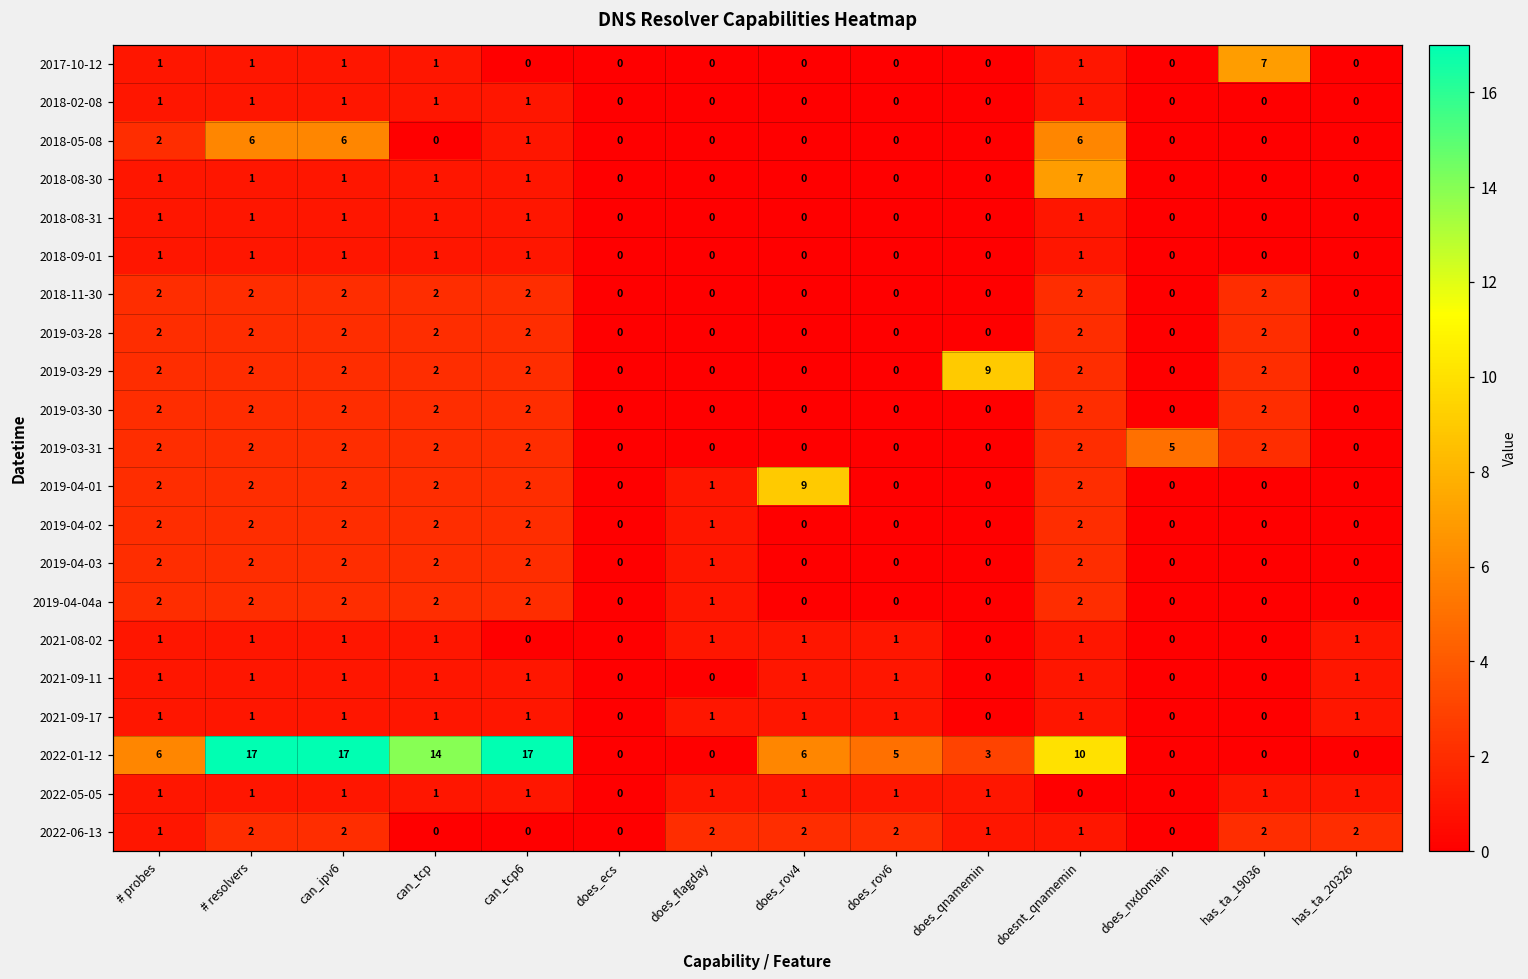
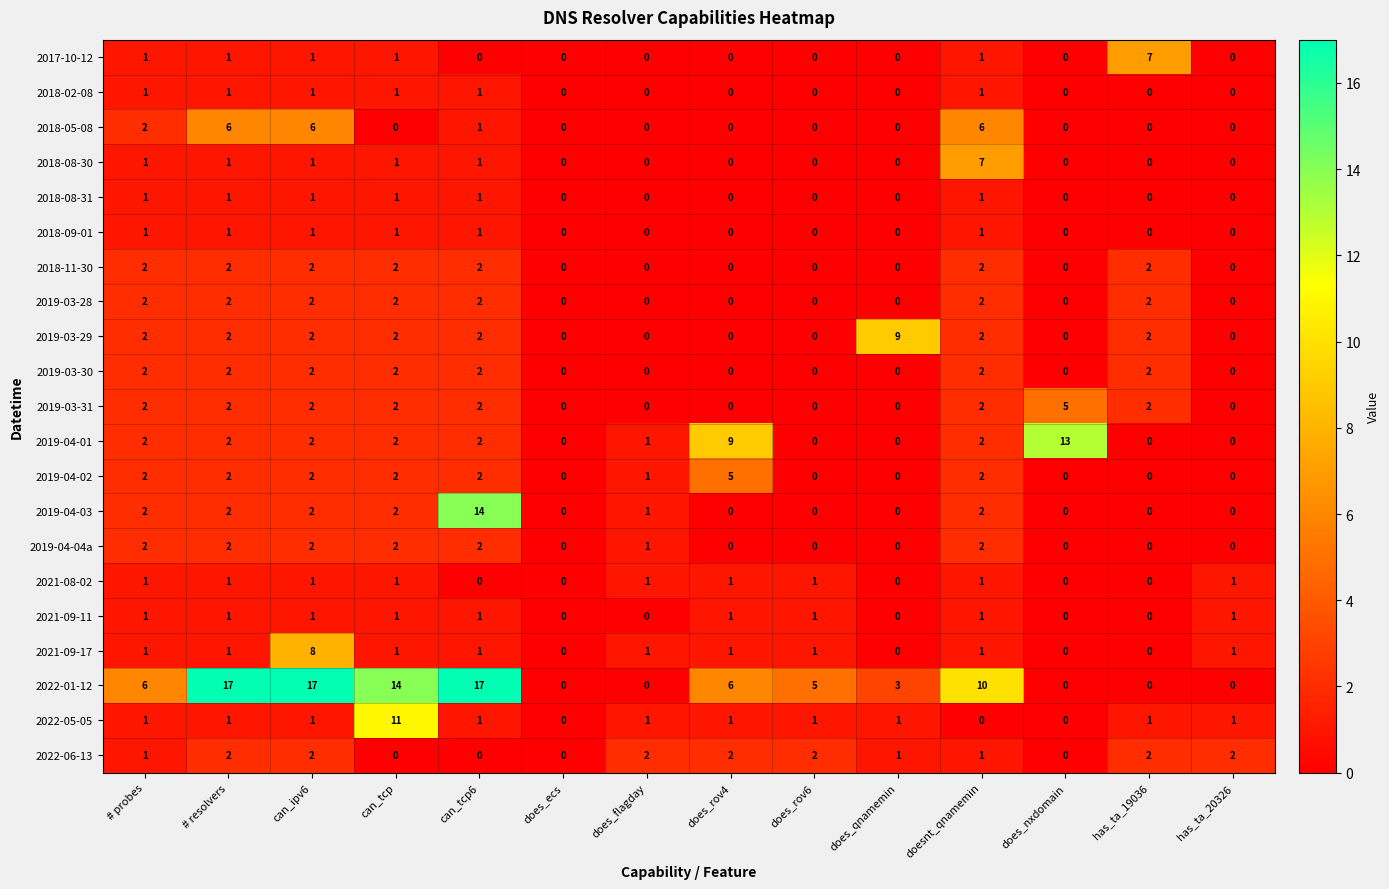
  {
    "2019-04-01": {
      "# probes": 2,
      "# resolvers": 2,
      "can_ipv6": 2,
      "can_tcp": 2,
      "can_tcp6": 2,
      "does_ecs": 0,
      "does_flagday": 1,
      "does_rov4": 9,
      "does_rov6": 0,
      "does_qnamemin": 0,
      "doesnt_qnamemin": 2,
-     "does_nxdomain": 0,
+     "does_nxdomain": 13,
      "has_ta_19036": 0,
      "has_ta_20326": 0
    },
    "2019-04-02": {
      "# probes": 2,
      "# resolvers": 2,
      "can_ipv6": 2,
      "can_tcp": 2,
      "can_tcp6": 2,
      "does_ecs": 0,
      "does_flagday": 1,
-     "does_rov4": 0,
+     "does_rov4": 5,
      "does_rov6": 0,
      "does_qnamemin": 0,
      "doesnt_qnamemin": 2,
      "does_nxdomain": 0,
      "has_ta_19036": 0,
      "has_ta_20326": 0
    },
    "2019-04-03": {
      "# probes": 2,
      "# resolvers": 2,
      "can_ipv6": 2,
      "can_tcp": 2,
-     "can_tcp6": 2,
+     "can_tcp6": 14,
      "does_ecs": 0,
      "does_flagday": 1,
      "does_rov4": 0,
      "does_rov6": 0,
      "does_qnamemin": 0,
      "doesnt_qnamemin": 2,
      "does_nxdomain": 0,
      "has_ta_19036": 0,
      "has_ta_20326": 0
    },
    "2021-09-17": {
      "# probes": 1,
      "# resolvers": 1,
-     "can_ipv6": 1,
+     "can_ipv6": 8,
      "can_tcp": 1,
      "can_tcp6": 1,
      "does_ecs": 0,
      "does_flagday": 1,
      "does_rov4": 1,
      "does_rov6": 1,
      "does_qnamemin": 0,
      "doesnt_qnamemin": 1,
      "does_nxdomain": 0,
      "has_ta_19036": 0,
      "has_ta_20326": 1
    },
    "2022-05-05": {
      "# probes": 1,
      "# resolvers": 1,
      "can_ipv6": 1,
-     "can_tcp": 1,
+     "can_tcp": 11,
      "can_tcp6": 1,
      "does_ecs": 0,
      "does_flagday": 1,
      "does_rov4": 1,
      "does_rov6": 1,
      "does_qnamemin": 1,
      "doesnt_qnamemin": 0,
      "does_nxdomain": 0,
      "has_ta_19036": 1,
      "has_ta_20326": 1
    }
  }
